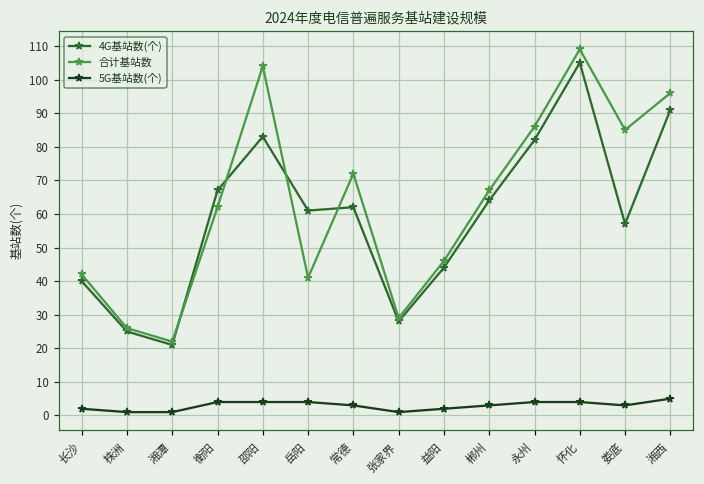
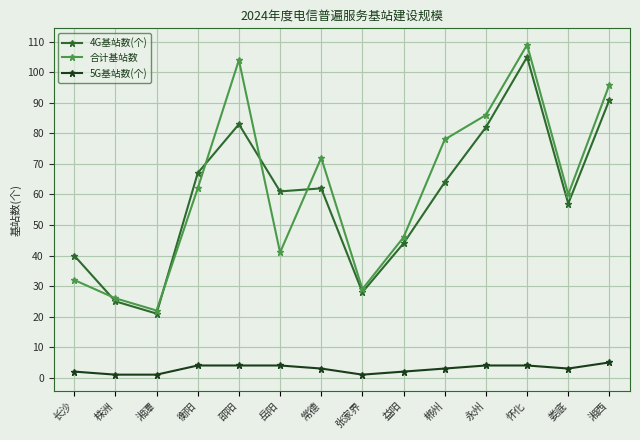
  {
    "合计基站数": {
-     "长沙": 42,
+     "长沙": 32,
      "株洲": 26,
      "湘潭": 22,
      "衡阳": 62,
      "邵阳": 104,
      "岳阳": 41,
      "常德": 72,
      "张家界": 29,
      "益阳": 46,
-     "郴州": 67,
+     "郴州": 78,
      "永州": 86,
      "怀化": 109,
-     "娄底": 85,
+     "娄底": 60,
      "湘西": 96
    }
  }
